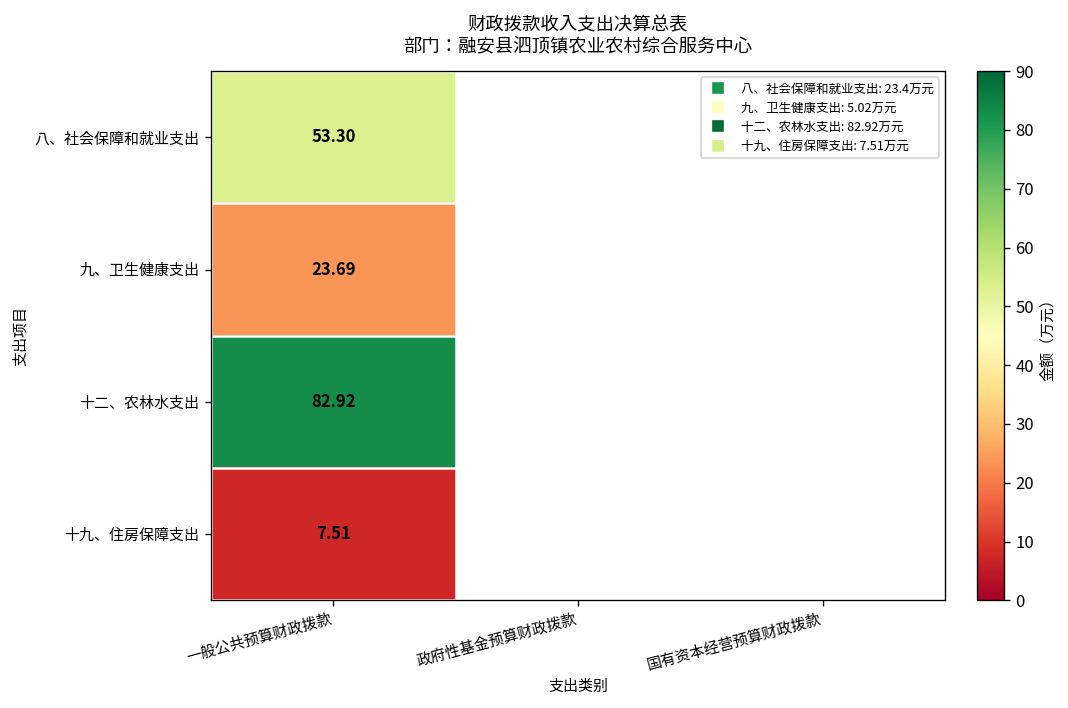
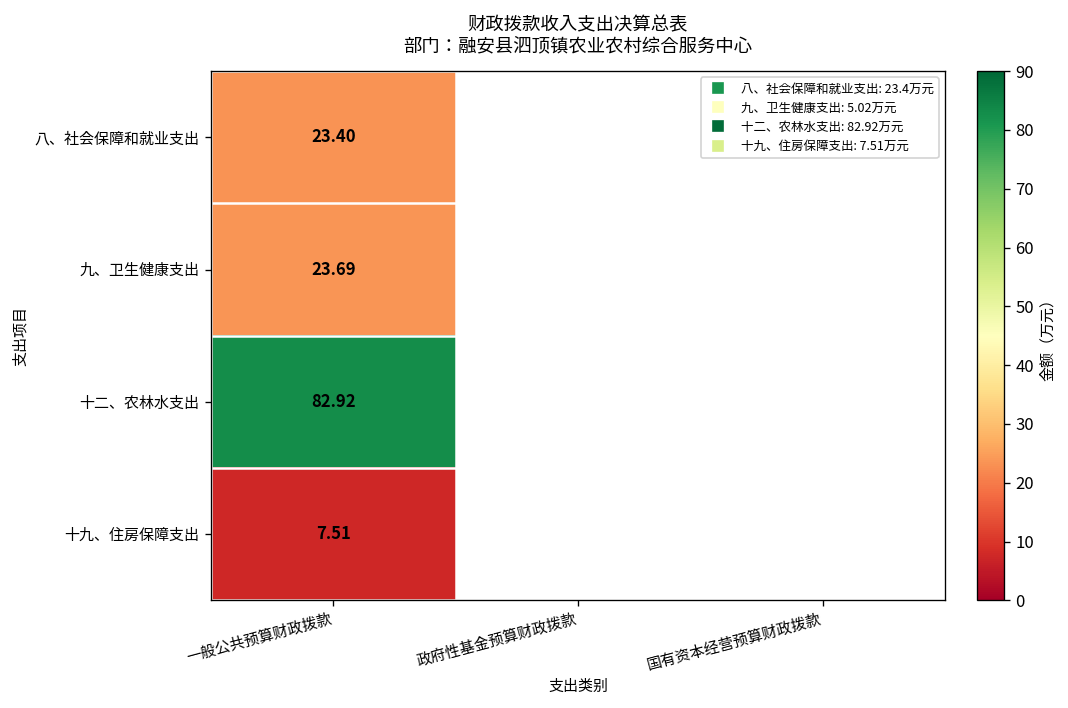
  {
    "八、社会保障和就业支出": {
-     "一般公共预算财政拨款": 53.30
+     "一般公共预算财政拨款": 23.40
    },
    "九、卫生健康支出": {
      "一般公共预算财政拨款": 23.69
    },
    "十二、农林水支出": {
      "一般公共预算财政拨款": 82.92
    },
    "十九、住房保障支出": {
      "一般公共预算财政拨款": 7.51
    }
  }
